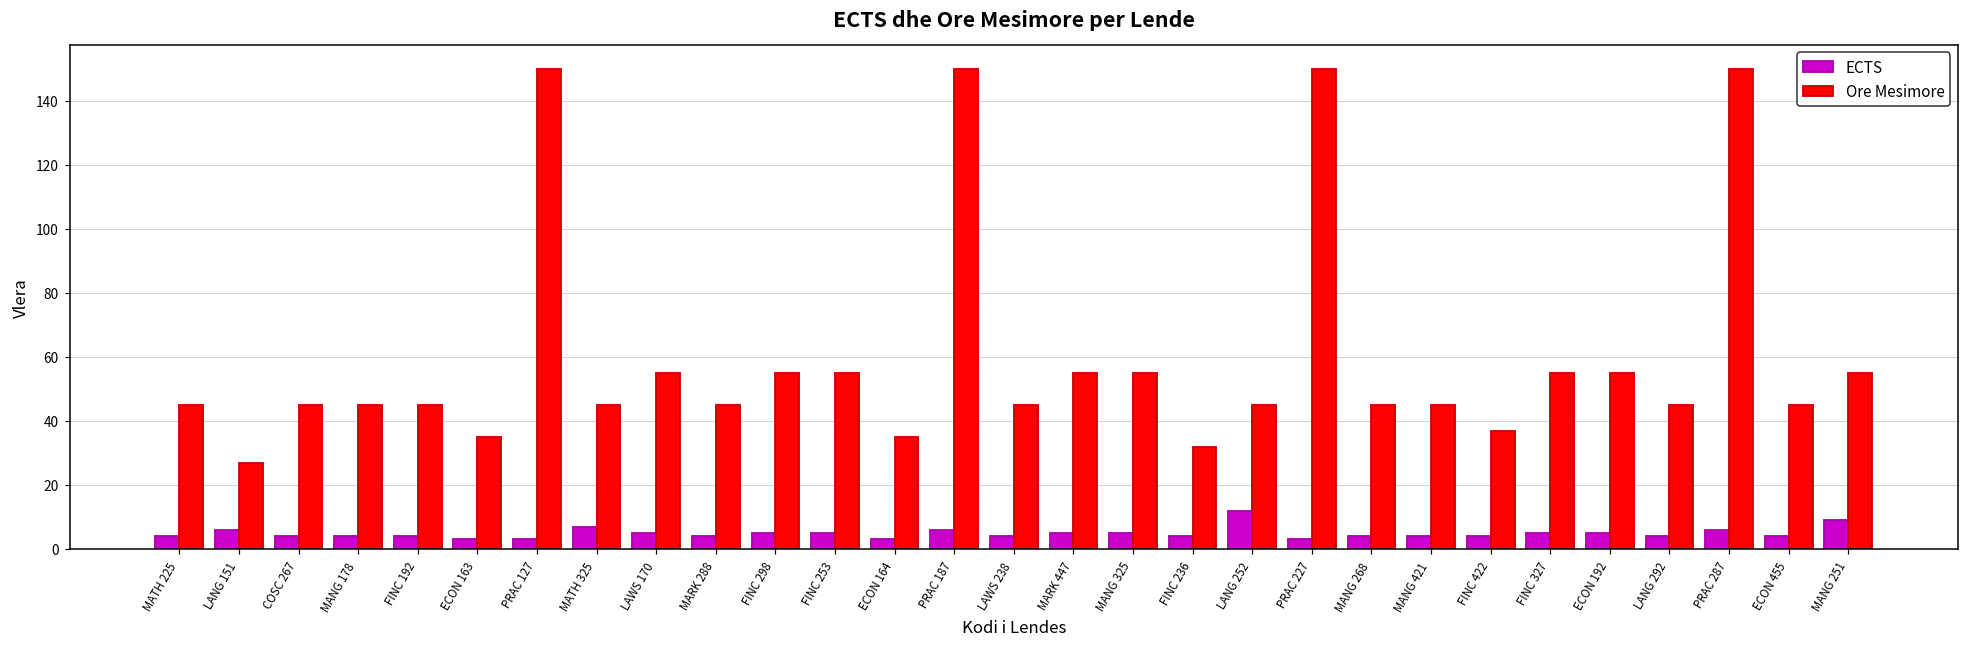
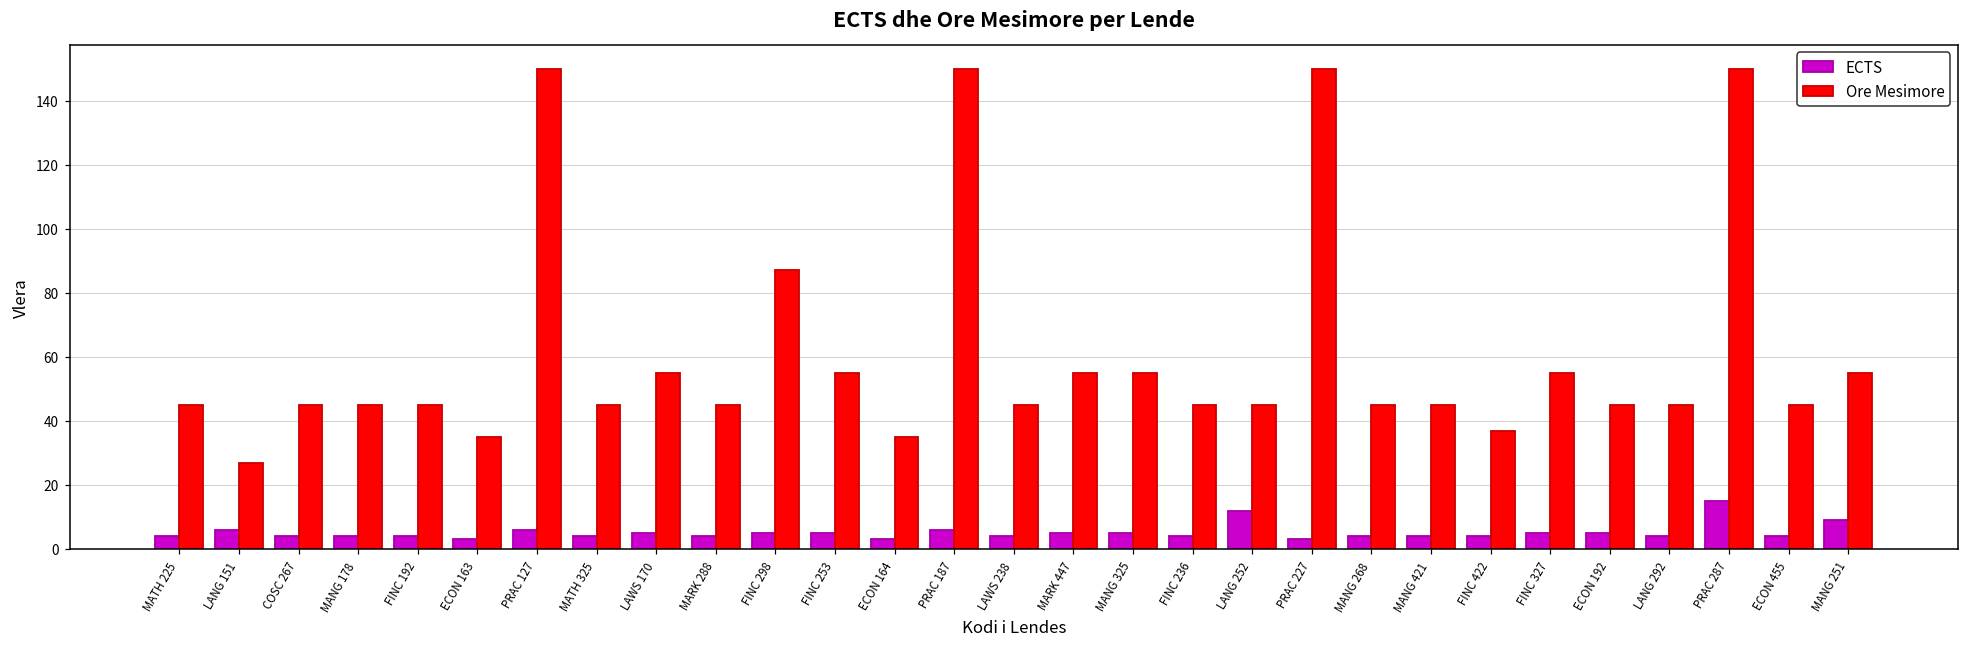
  {
    "ECTS": {
      "MATH 225": 4,
      "LANG 151": 6,
      "COSC 267": 4,
      "MANG 178": 4,
      "FINC 192": 4,
      "ECON 163": 3,
-     "PRAC 127": 3,
-     "MATH 325": 7,
+     "PRAC 127": 6,
+     "MATH 325": 4,
      "LAWS 170": 5,
      "MARK 288": 4,
      "FINC 298": 5,
      "FINC 253": 5,
      "ECON 164": 3,
      "PRAC 187": 6,
      "LAWS 238": 4,
      "MARK 447": 5,
      "MANG 325": 5,
      "FINC 236": 4,
      "LANG 252": 12,
      "PRAC 227": 3,
      "MANG 268": 4,
      "MANG 421": 4,
      "FINC 422": 4,
      "FINC 327": 5,
      "ECON 192": 5,
      "LANG 292": 4,
-     "PRAC 287": 6,
+     "PRAC 287": 15,
      "ECON 455": 4,
      "MANG 251": 9
    },
    "Ore Mesimore": {
      "MATH 225": 45,
      "LANG 151": 27,
      "COSC 267": 45,
      "MANG 178": 45,
      "FINC 192": 45,
      "ECON 163": 35,
      "PRAC 127": 150,
      "MATH 325": 45,
      "LAWS 170": 55,
      "MARK 288": 45,
-     "FINC 298": 55,
+     "FINC 298": 87,
      "FINC 253": 55,
      "ECON 164": 35,
      "PRAC 187": 150,
      "LAWS 238": 45,
      "MARK 447": 55,
      "MANG 325": 55,
-     "FINC 236": 32,
+     "FINC 236": 45,
      "LANG 252": 45,
      "PRAC 227": 150,
      "MANG 268": 45,
      "MANG 421": 45,
      "FINC 422": 37,
      "FINC 327": 55,
-     "ECON 192": 55,
+     "ECON 192": 45,
      "LANG 292": 45,
      "PRAC 287": 150,
      "ECON 455": 45,
      "MANG 251": 55
    }
  }
